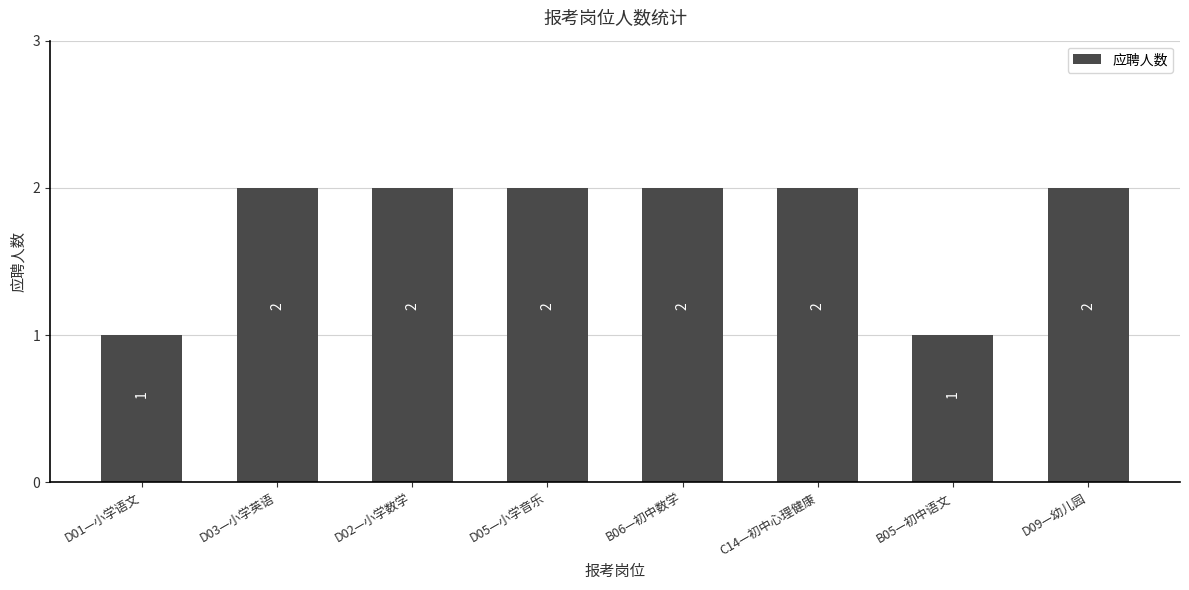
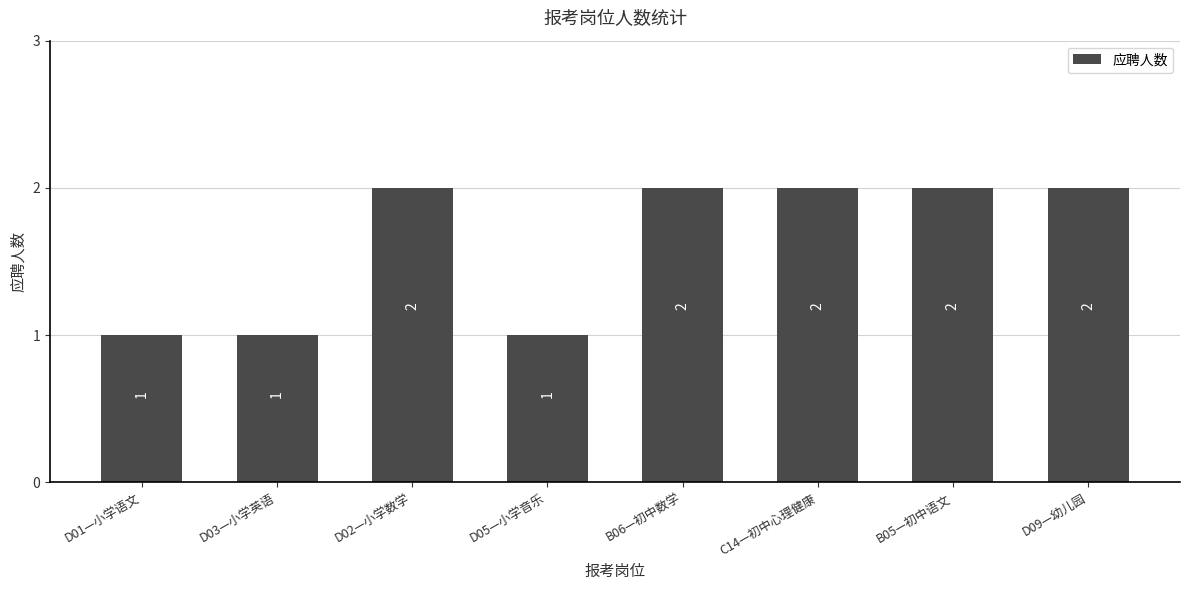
  {
    "D01—小学语文": 1,
-   "D03—小学英语": 2,
+   "D03—小学英语": 1,
    "D02—小学数学": 2,
-   "D05—小学音乐": 2,
+   "D05—小学音乐": 1,
    "B06—初中数学": 2,
    "C14—初中心理健康": 2,
-   "B05—初中语文": 1,
+   "B05—初中语文": 2,
    "D09—幼儿园": 2
  }
